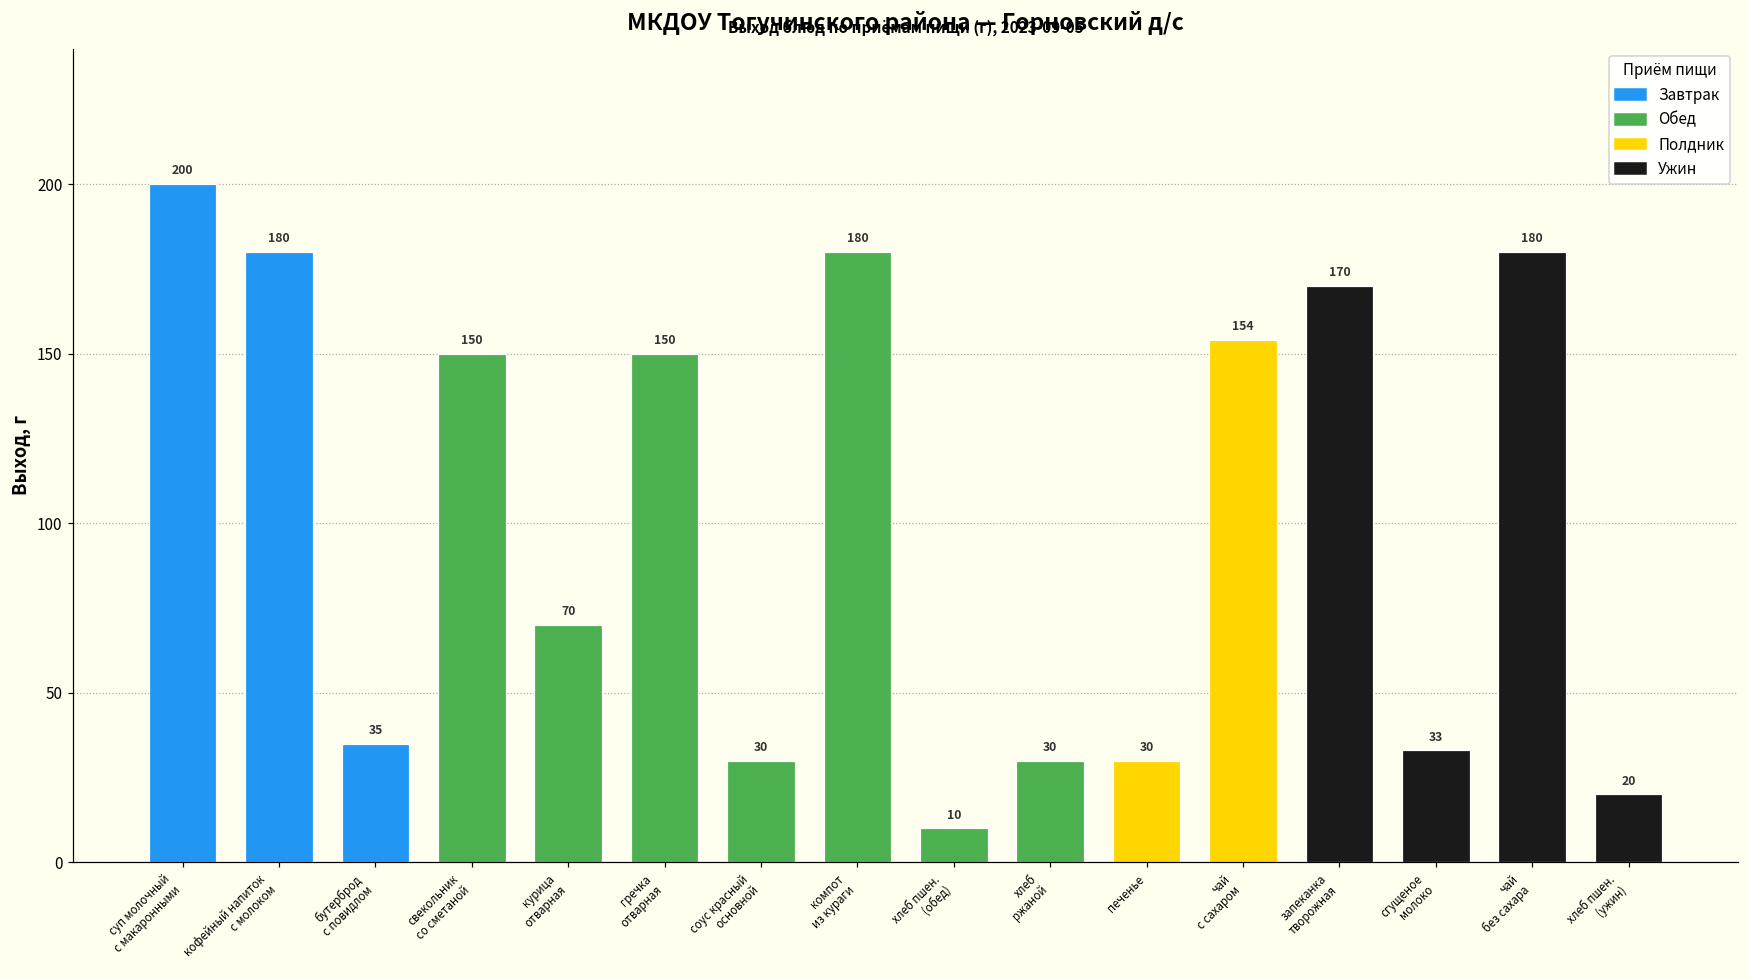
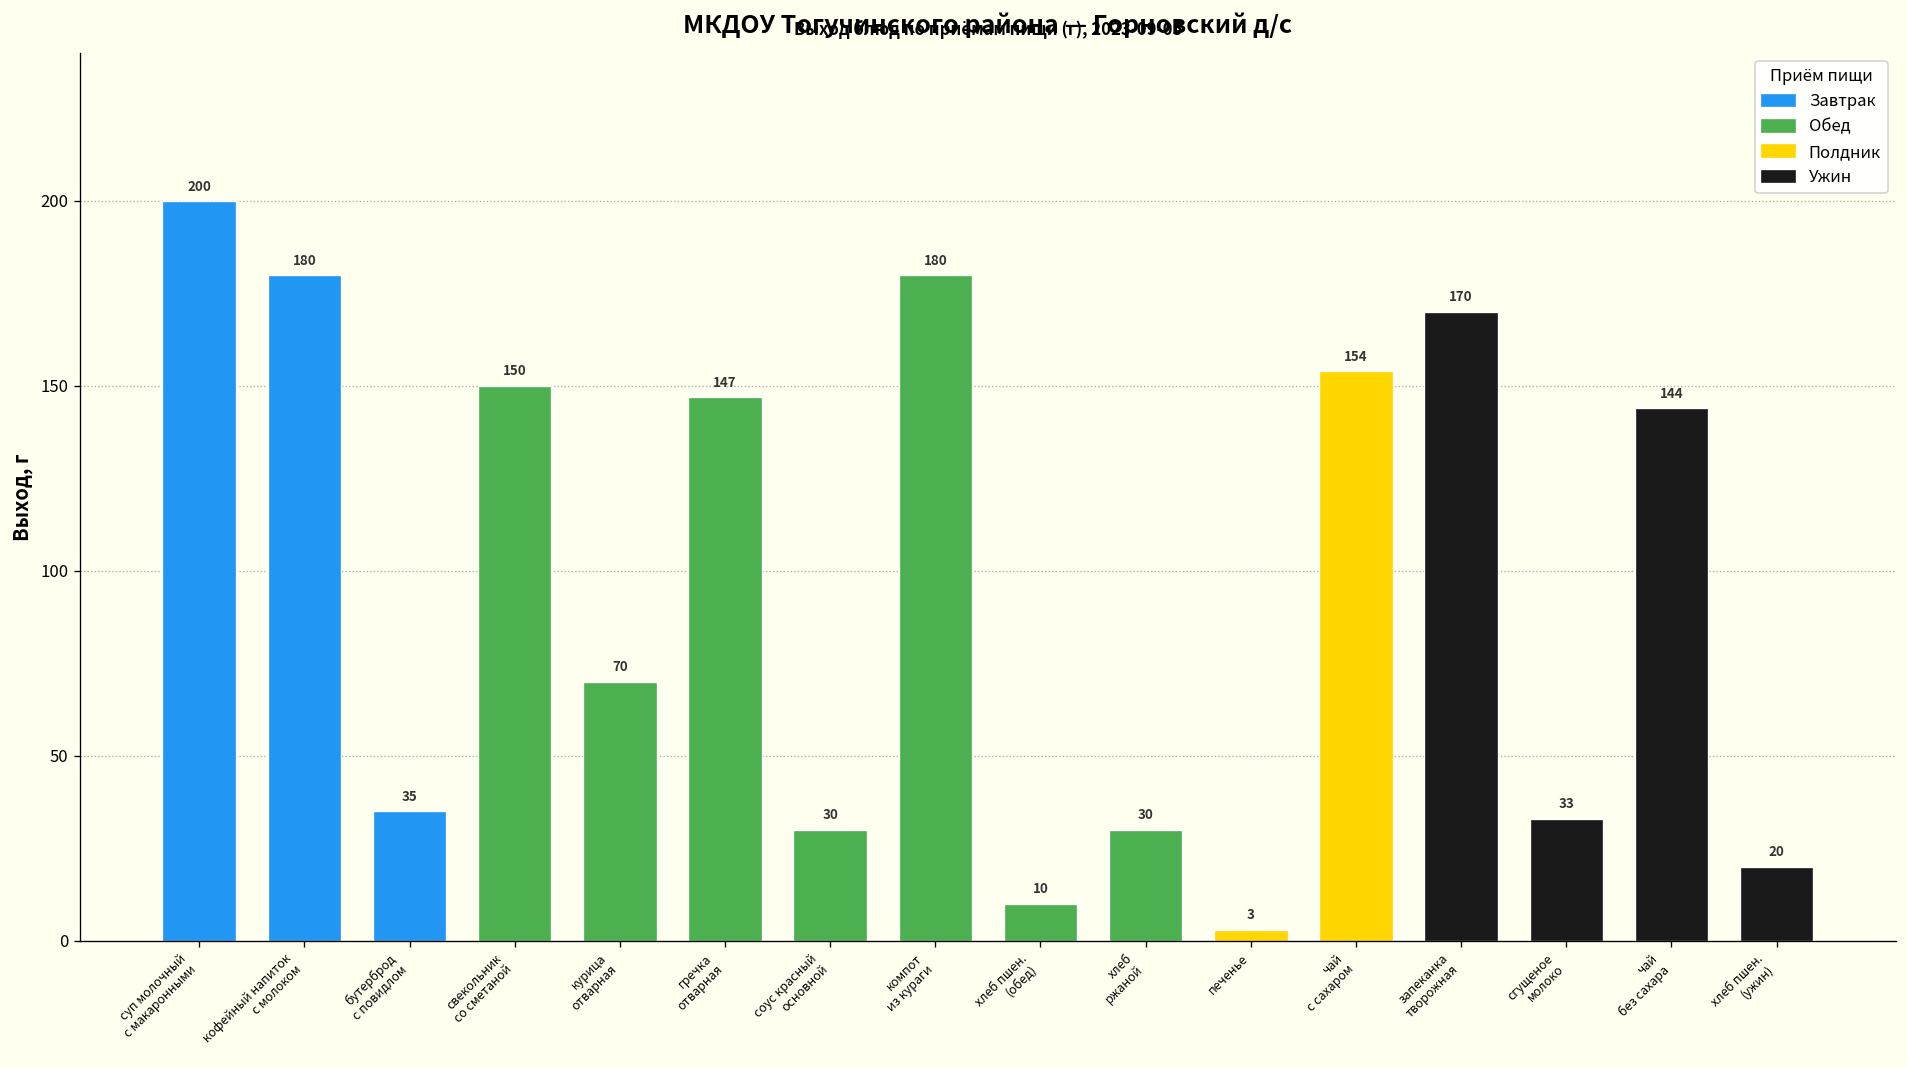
  {
    "суп молочный с макаронными": 200,
    "кофейный напиток с молоком": 180,
    "бутерброд с повидлом": 35,
    "свекольник со сметаной": 150,
    "курица отварная": 70,
-   "гречка отварная": 150,
+   "гречка отварная": 147,
    "соус красный основной": 30,
    "компот из кураги": 180,
    "хлеб пшен. (обед)": 10,
    "хлеб ржаной": 30,
-   "печенье": 30,
+   "печенье": 3,
    "чай с сахаром": 154,
    "запеканка творожная": 170,
    "сгущеное молоко": 33,
-   "чай без сахара": 180,
+   "чай без сахара": 144,
    "хлеб пшен. (ужин)": 20
  }
